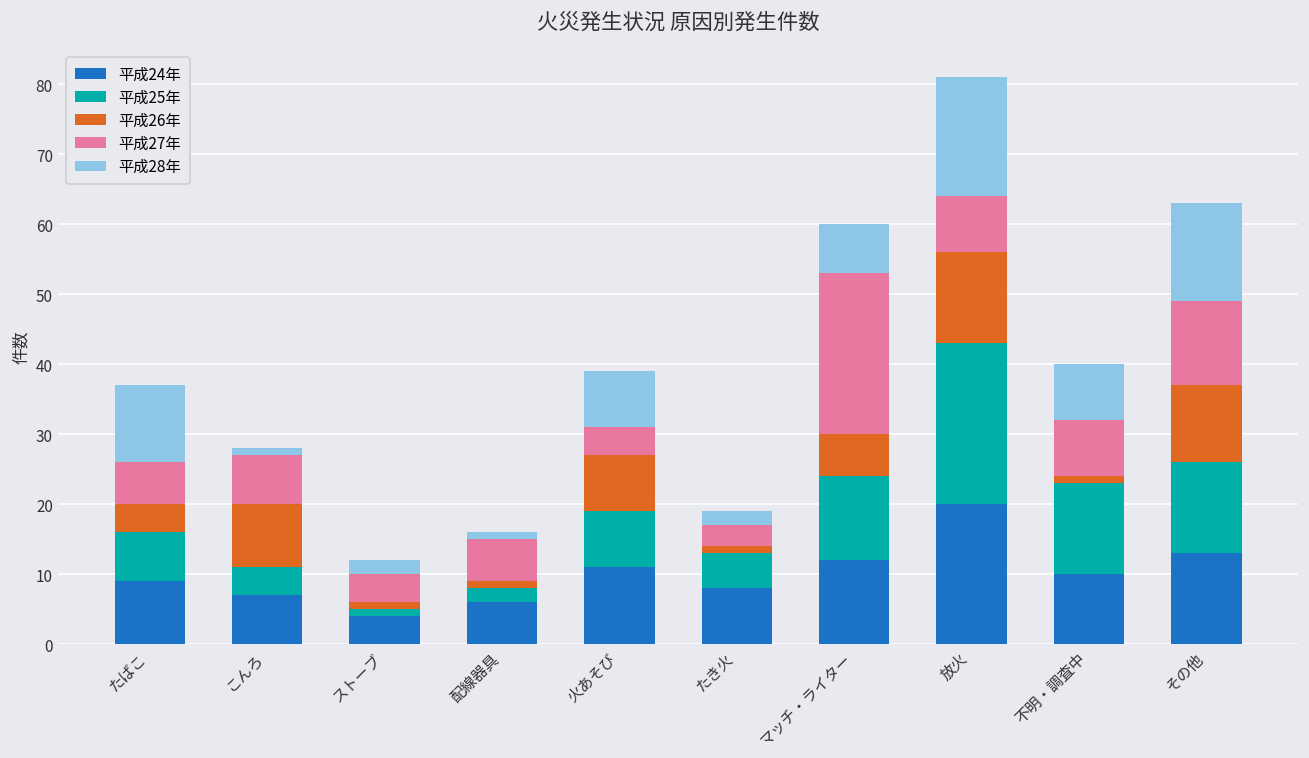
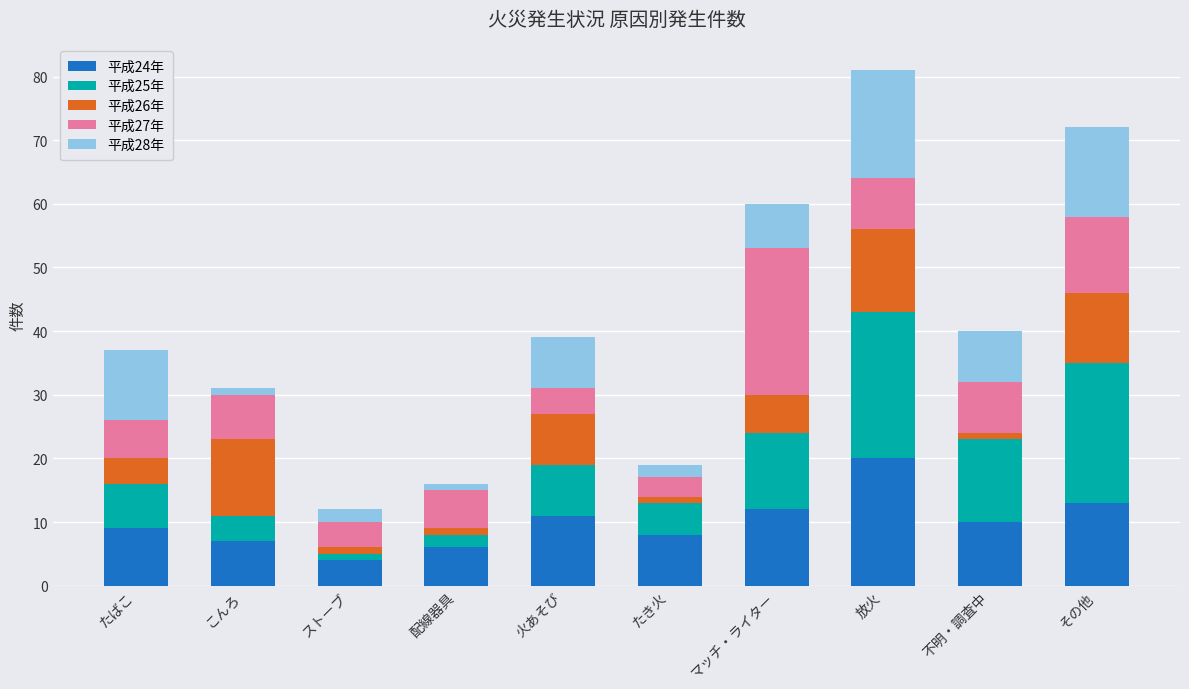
  {
    "平成24年": {
      "たばこ": 9,
      "こんろ": 7,
      "ストーブ": 4,
      "配線器具": 6,
      "火あそび": 11,
      "たき火": 8,
      "マッチ・ライター": 12,
      "放火": 20,
      "不明・調査中": 10,
      "その他": 13
    },
    "平成25年": {
      "たばこ": 7,
      "こんろ": 4,
      "ストーブ": 1,
      "配線器具": 2,
      "火あそび": 8,
      "たき火": 5,
      "マッチ・ライター": 12,
      "放火": 23,
      "不明・調査中": 13,
-     "その他": 13
+     "その他": 22
    },
    "平成26年": {
      "たばこ": 4,
-     "こんろ": 9,
+     "こんろ": 12,
      "ストーブ": 1,
      "配線器具": 1,
      "火あそび": 8,
      "たき火": 1,
      "マッチ・ライター": 6,
      "放火": 13,
      "不明・調査中": 1,
      "その他": 11
    },
    "平成27年": {
      "たばこ": 6,
      "こんろ": 7,
      "ストーブ": 4,
      "配線器具": 6,
      "火あそび": 4,
      "たき火": 3,
      "マッチ・ライター": 23,
      "放火": 8,
      "不明・調査中": 8,
      "その他": 12
    },
    "平成28年": {
      "たばこ": 11,
      "こんろ": 1,
      "ストーブ": 2,
      "配線器具": 1,
      "火あそび": 8,
      "たき火": 2,
      "マッチ・ライター": 7,
      "放火": 17,
      "不明・調査中": 8,
      "その他": 14
    }
  }
